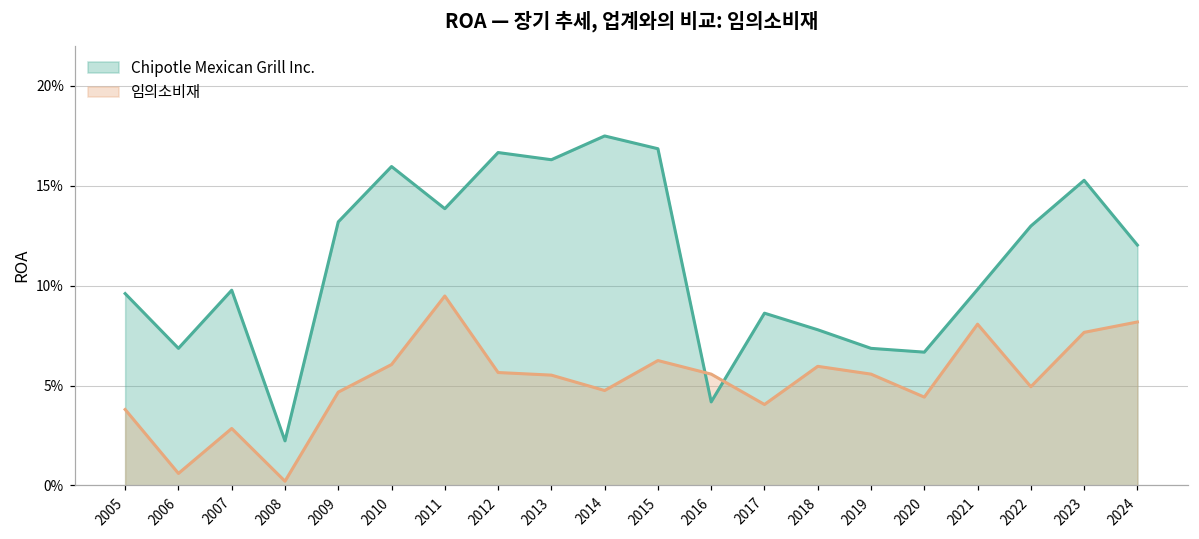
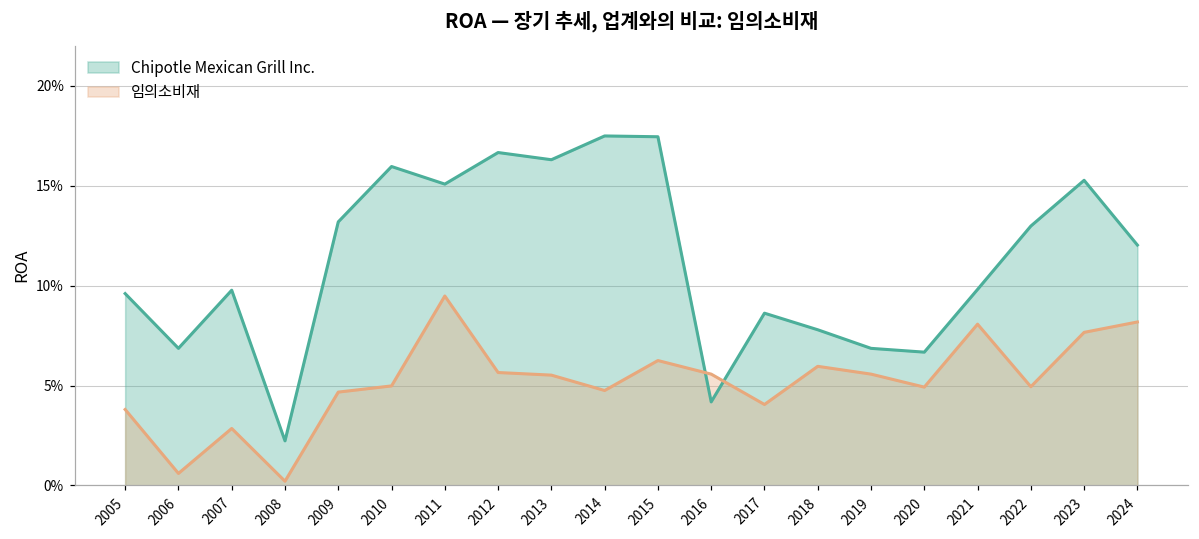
  {
    "Chipotle Mexican Grill Inc.": {
      "2005": "9.6%",
      "2006": "6.9%",
      "2007": "9.8%",
      "2008": "2.2%",
      "2009": "13.2%",
      "2010": "16.0%",
-     "2011": "13.9%",
+     "2011": "15.1%",
      "2012": "16.7%",
      "2013": "16.3%",
      "2014": "17.5%",
-     "2015": "16.9%",
+     "2015": "17.5%",
      "2016": "4.2%",
      "2017": "8.6%",
      "2018": "7.8%",
      "2019": "6.9%",
      "2020": "6.7%",
      "2021": "9.8%",
      "2022": "13.0%",
      "2023": "15.3%",
      "2024": "12.0%"
    },
    "임의소비재": {
      "2005": "3.8%",
      "2006": "0.6%",
      "2007": "2.9%",
      "2008": "0.2%",
      "2009": "4.7%",
-     "2010": "6.1%",
+     "2010": "5.0%",
      "2011": "9.5%",
      "2012": "5.7%",
      "2013": "5.5%",
      "2014": "4.8%",
      "2015": "6.3%",
      "2016": "5.6%",
      "2017": "4.1%",
      "2018": "6.0%",
      "2019": "5.6%",
-     "2020": "4.4%",
+     "2020": "4.9%",
      "2021": "8.1%",
      "2022": "4.9%",
      "2023": "7.7%",
      "2024": "8.2%"
    }
  }
